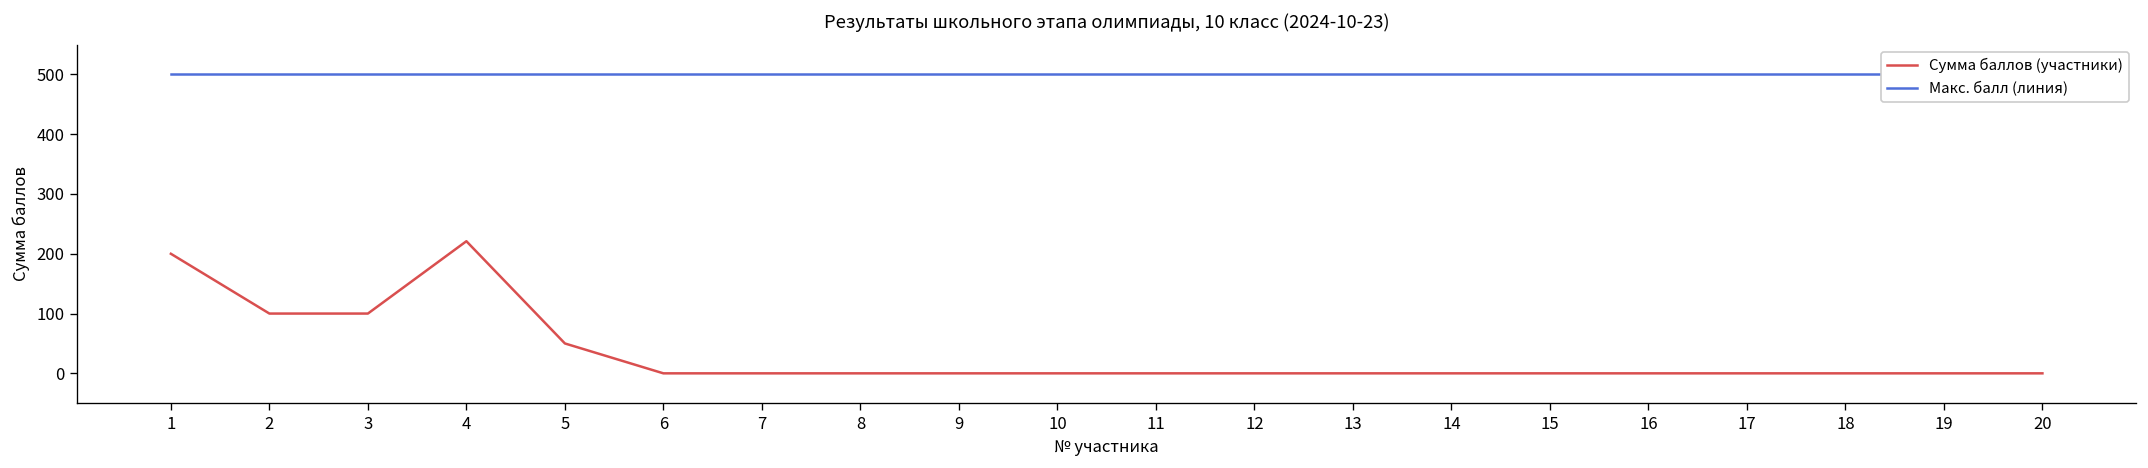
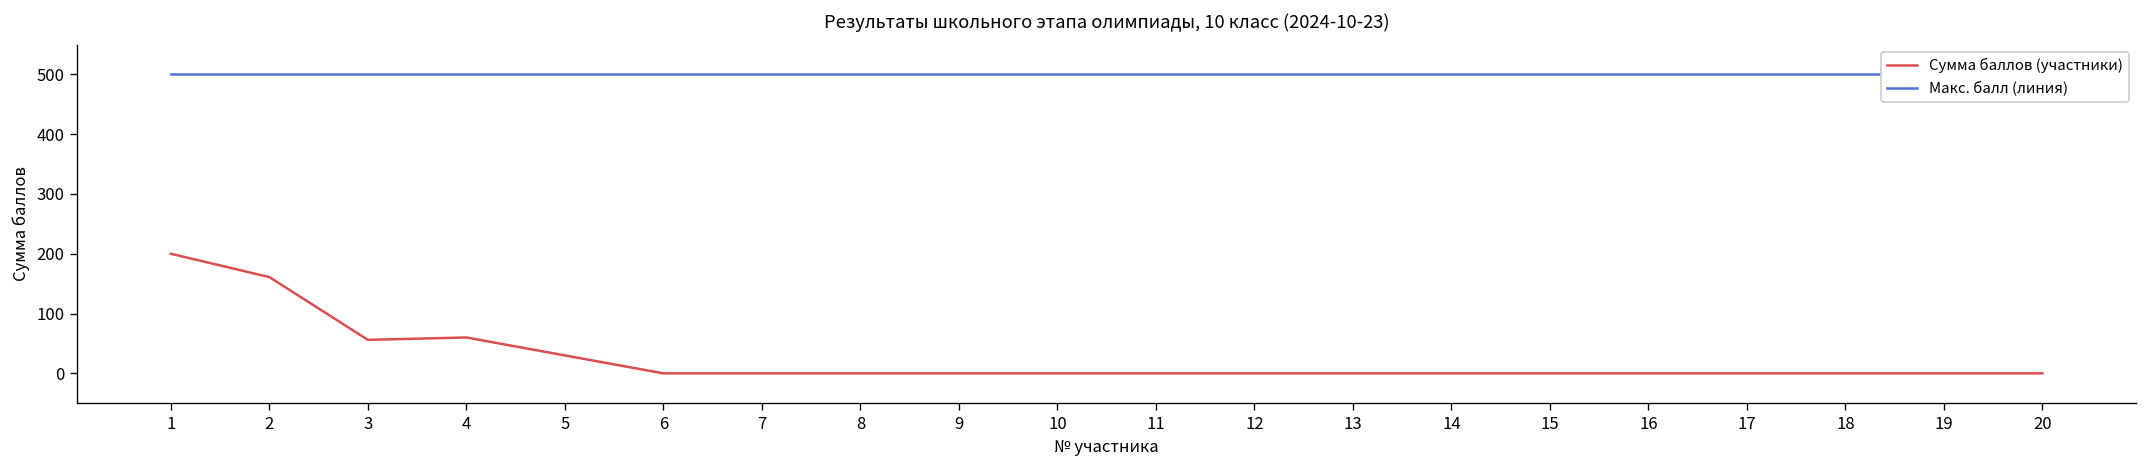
  {
    "Сумма баллов (участники)": {
      "1": 200,
-     "2": 100,
-     "3": 100,
-     "4": 220,
-     "5": 50,
+     "2": 160,
+     "3": 60,
+     "4": 60,
+     "5": 30,
      "6": 0,
      "7": 0,
      "8": 0,
      "9": 0,
      "10": 0,
      "11": 0,
      "12": 0,
      "13": 0,
      "14": 0,
      "15": 0,
      "16": 0,
      "17": 0,
      "18": 0,
      "19": 0,
      "20": 0
    },
    "Макс. балл (линия)": {
      "1": 500,
      "2": 500,
      "3": 500,
      "4": 500,
      "5": 500,
      "6": 500,
      "7": 500,
      "8": 500,
      "9": 500,
      "10": 500,
      "11": 500,
      "12": 500,
      "13": 500,
      "14": 500,
      "15": 500,
      "16": 500,
      "17": 500,
      "18": 500
    }
  }
